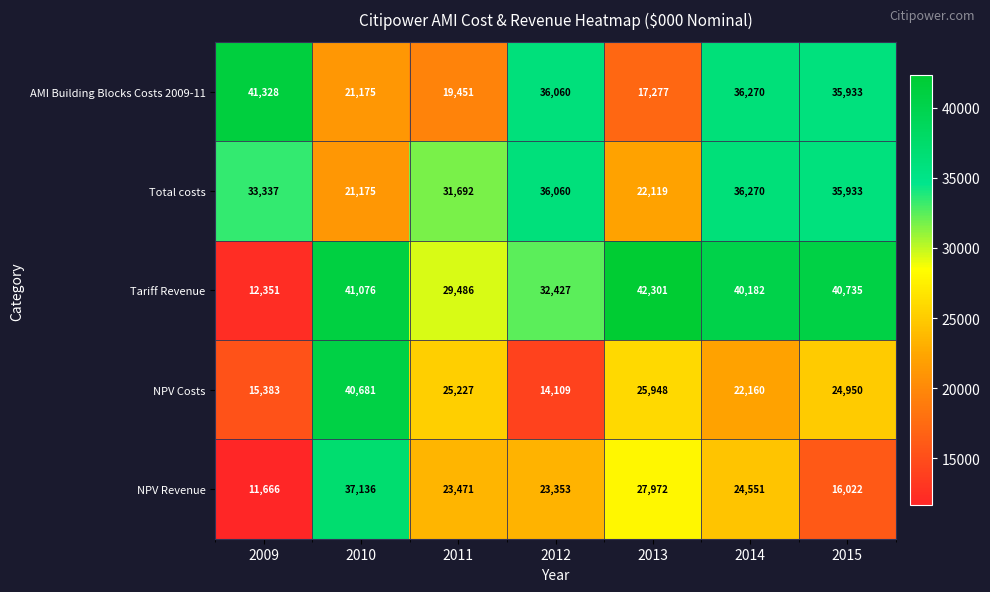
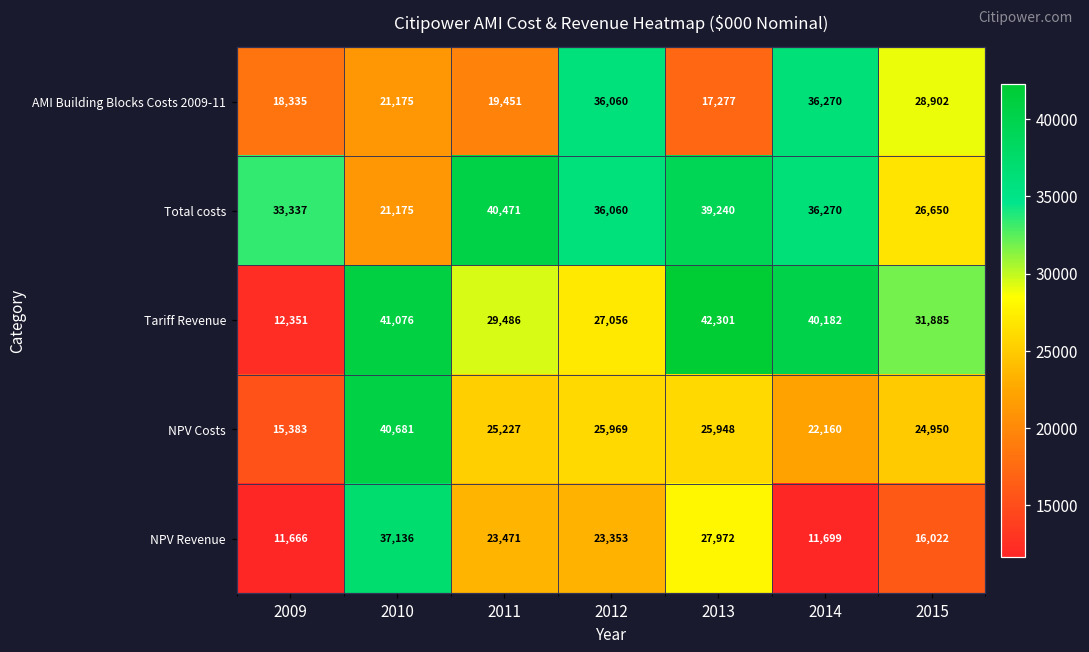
  {
    "AMI Building Blocks Costs 2009-11": {
-     "2009": "41,328",
+     "2009": "18,335",
      "2010": "21,175",
      "2011": "19,451",
      "2012": "36,060",
      "2013": "17,277",
      "2014": "36,270",
-     "2015": "35,933"
+     "2015": "28,902"
    },
    "Total costs": {
      "2009": "33,337",
      "2010": "21,175",
-     "2011": "31,692",
+     "2011": "40,471",
      "2012": "36,060",
-     "2013": "22,119",
+     "2013": "39,240",
      "2014": "36,270",
-     "2015": "35,933"
+     "2015": "26,650"
    },
    "Tariff Revenue": {
      "2009": "12,351",
      "2010": "41,076",
      "2011": "29,486",
-     "2012": "32,427",
+     "2012": "27,056",
      "2013": "42,301",
      "2014": "40,182",
-     "2015": "40,735"
+     "2015": "31,885"
    },
    "NPV Costs": {
      "2009": "15,383",
      "2010": "40,681",
      "2011": "25,227",
-     "2012": "14,109",
+     "2012": "25,969",
      "2013": "25,948",
      "2014": "22,160",
      "2015": "24,950"
    },
    "NPV Revenue": {
      "2009": "11,666",
      "2010": "37,136",
      "2011": "23,471",
      "2012": "23,353",
      "2013": "27,972",
-     "2014": "24,551",
+     "2014": "11,699",
      "2015": "16,022"
    }
  }
